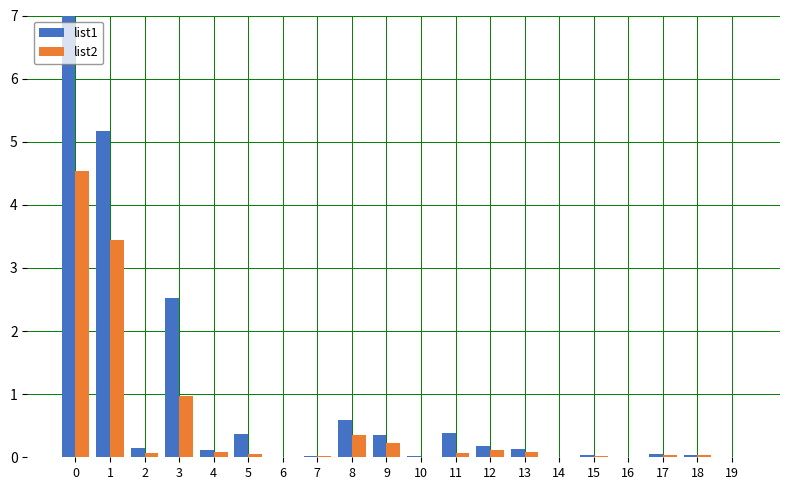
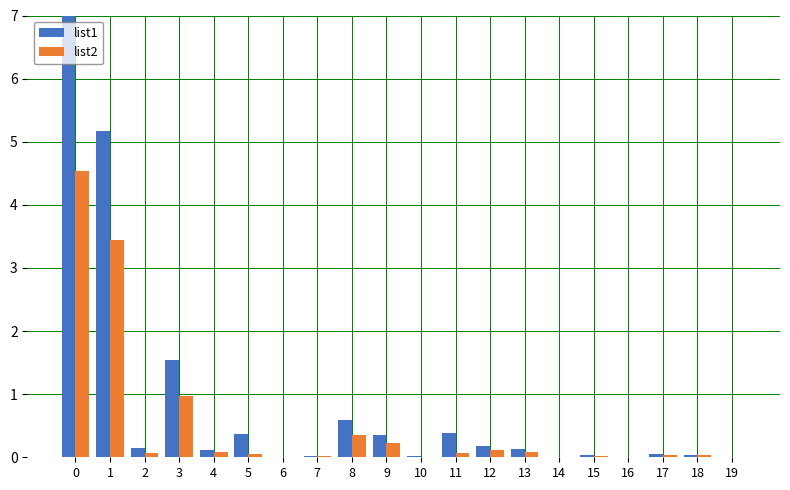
  {
    "list1": {
      "0": 7.0,
      "1": 5.2,
      "2": 0.1,
-     "3": 2.5,
+     "3": 1.5,
      "4": 0.1,
      "5": 0.4,
      "8": 0.6,
      "9": 0.4,
      "11": 0.4,
      "12": 0.2,
      "13": 0.1,
      "15": 0.0,
      "17": 0.1,
      "18": 0.0
    },
    "list2": {
      "0": 4.5,
      "1": 3.4,
      "2": 0.1,
      "3": 1.0,
      "4": 0.1,
      "5": 0.1,
      "8": 0.4,
      "9": 0.2,
      "11": 0.1,
      "12": 0.1,
      "13": 0.1
    }
  }
